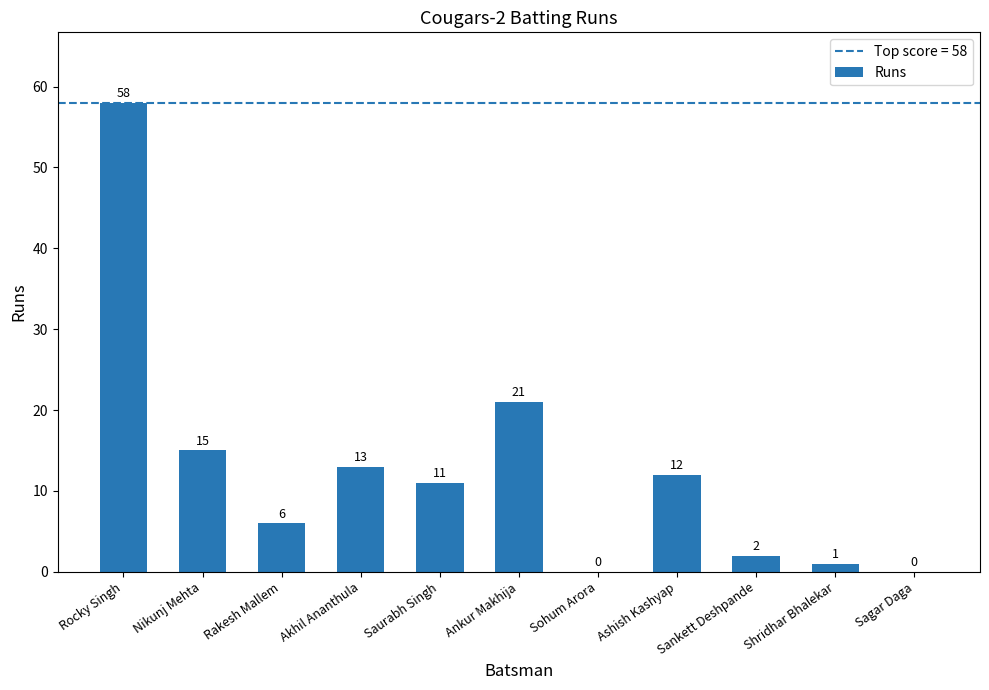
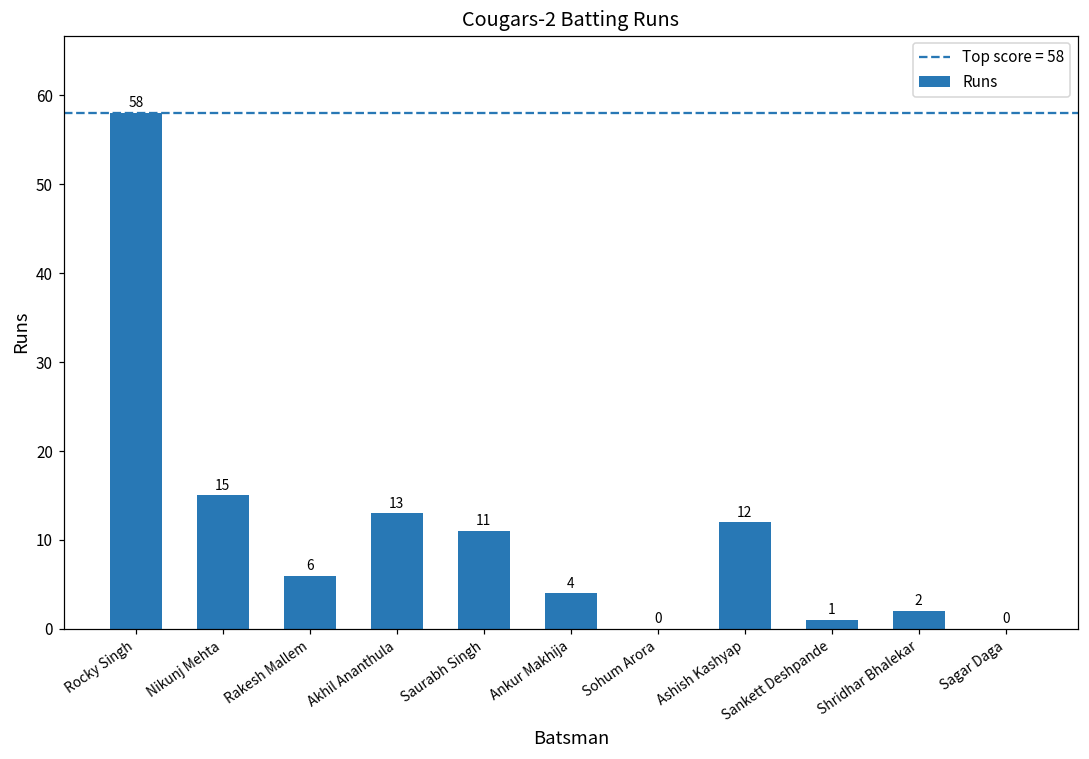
  {
    "Rocky Singh": 58,
    "Nikunj Mehta": 15,
    "Rakesh Mallem": 6,
    "Akhil Ananthula": 13,
    "Saurabh Singh": 11,
-   "Ankur Makhija": 21,
+   "Ankur Makhija": 4,
    "Sohum Arora": 0,
    "Ashish Kashyap": 12,
-   "Sankett Deshpande": 2,
-   "Shridhar Bhalekar": 1,
+   "Sankett Deshpande": 1,
+   "Shridhar Bhalekar": 2,
    "Sagar Daga": 0
  }
